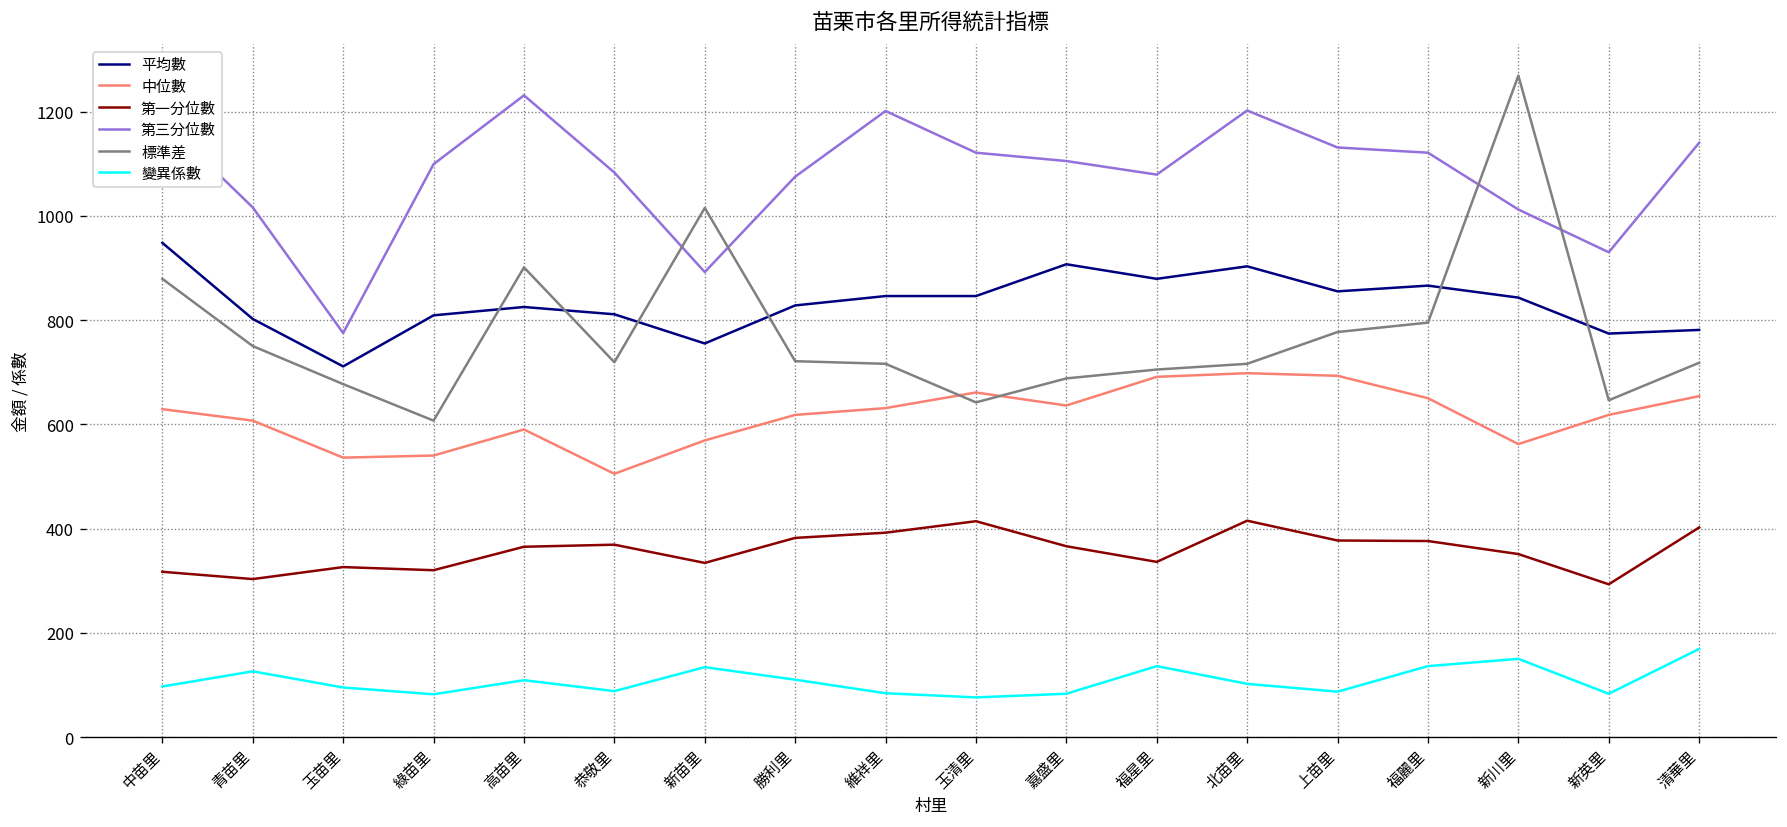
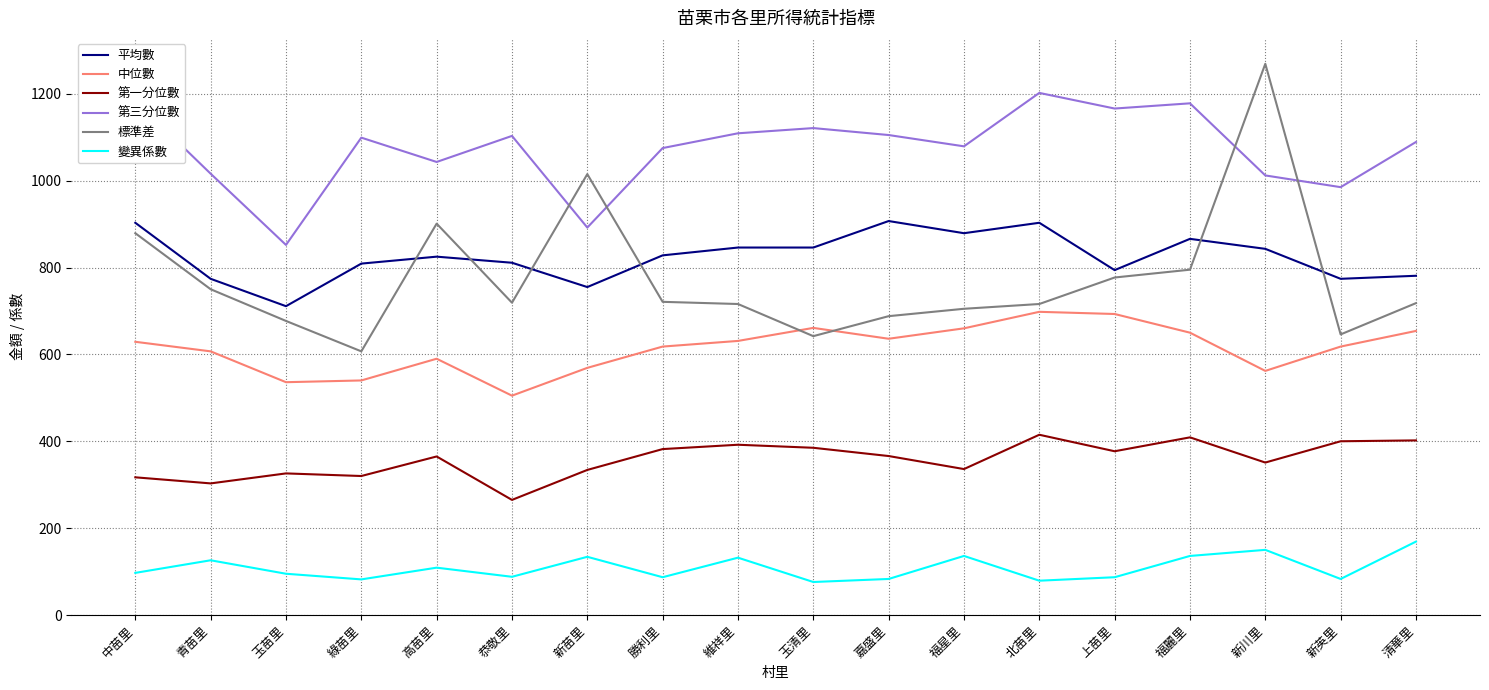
  {
    "平均數": {
-     "中苗里": 950,
-     "青苗里": 800,
+     "中苗里": 900,
+     "青苗里": 770,
      "玉苗里": 710,
      "綠苗里": 810,
      "高苗里": 830,
      "恭敬里": 810,
      "新苗里": 760,
      "勝利里": 830,
      "維祥里": 850,
      "玉清里": 850,
      "嘉盛里": 910,
      "福星里": 880,
      "北苗里": 900,
-     "上苗里": 860,
+     "上苗里": 790,
      "福麗里": 870,
      "新川里": 840,
      "新英里": 770,
      "清華里": 780
    },
    "中位數": {
      "中苗里": 630,
      "青苗里": 610,
      "玉苗里": 540,
      "綠苗里": 540,
      "高苗里": 590,
      "恭敬里": 510,
      "新苗里": 570,
      "勝利里": 620,
      "維祥里": 630,
      "玉清里": 660,
      "嘉盛里": 640,
-     "福星里": 690,
+     "福星里": 660,
      "北苗里": 700,
      "上苗里": 690,
      "福麗里": 650,
      "新川里": 560,
      "新英里": 620,
      "清華里": 650
    },
    "第一分位數": {
      "中苗里": 320,
      "青苗里": 300,
      "玉苗里": 330,
      "綠苗里": 320,
      "高苗里": 370,
-     "恭敬里": 370,
+     "恭敬里": 270,
      "新苗里": 330,
      "勝利里": 380,
      "維祥里": 390,
-     "玉清里": 410,
+     "玉清里": 390,
      "嘉盛里": 370,
      "福星里": 340,
      "北苗里": 420,
      "上苗里": 380,
-     "福麗里": 380,
+     "福麗里": 410,
      "新川里": 350,
-     "新英里": 290,
+     "新英里": 400,
      "清華里": 400
    },
    "第三分位數": {
      "青苗里": 1020,
-     "玉苗里": 780,
+     "玉苗里": 850,
      "綠苗里": 1100,
-     "高苗里": 1230,
-     "恭敬里": 1080,
+     "高苗里": 1040,
+     "恭敬里": 1100,
      "新苗里": 890,
      "勝利里": 1080,
-     "維祥里": 1200,
+     "維祥里": 1110,
      "玉清里": 1120,
      "嘉盛里": 1110,
      "福星里": 1080,
      "北苗里": 1200,
-     "上苗里": 1130,
-     "福麗里": 1120,
+     "上苗里": 1170,
+     "福麗里": 1180,
      "新川里": 1010,
-     "新英里": 930,
-     "清華里": 1140
+     "新英里": 990,
+     "清華里": 1090
    },
    "標準差": {
      "中苗里": 880,
      "青苗里": 750,
      "玉苗里": 680,
      "綠苗里": 610,
      "高苗里": 900,
      "恭敬里": 720,
      "新苗里": 1020,
      "勝利里": 720,
      "維祥里": 720,
      "玉清里": 640,
      "嘉盛里": 690,
      "福星里": 710,
      "北苗里": 720,
      "上苗里": 780,
      "福麗里": 800,
      "新川里": 1270,
      "新英里": 650,
      "清華里": 720
    },
    "變異係數": {
      "中苗里": 100,
      "青苗里": 130,
      "玉苗里": 100,
      "綠苗里": 80,
      "高苗里": 110,
      "恭敬里": 90,
      "新苗里": 130,
-     "勝利里": 110,
-     "維祥里": 80,
+     "勝利里": 90,
+     "維祥里": 130,
      "玉清里": 80,
      "嘉盛里": 80,
      "福星里": 140,
-     "北苗里": 100,
+     "北苗里": 80,
      "上苗里": 90,
      "福麗里": 140,
      "新川里": 150,
      "新英里": 80,
      "清華里": 170
    }
  }
